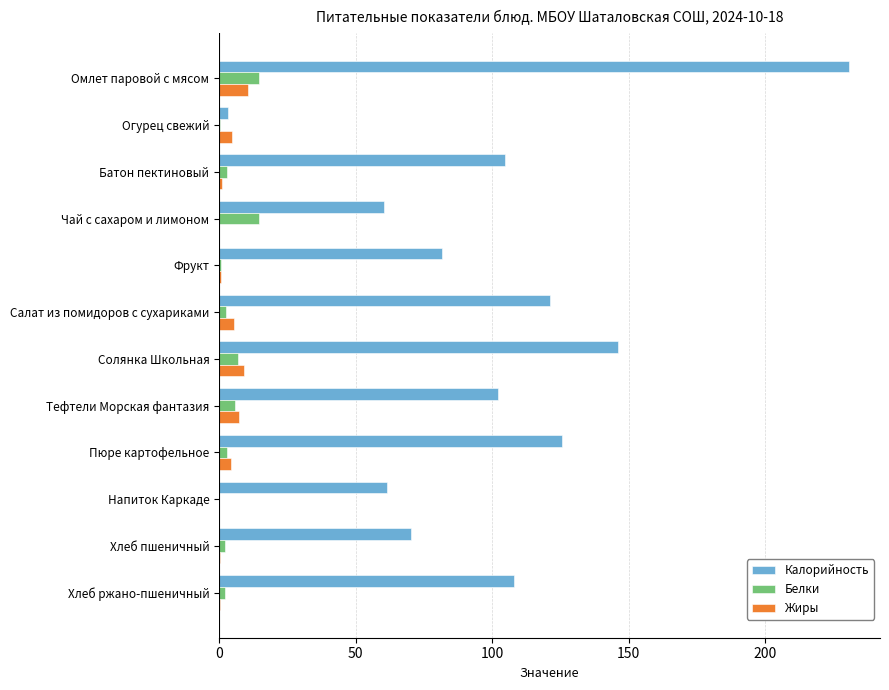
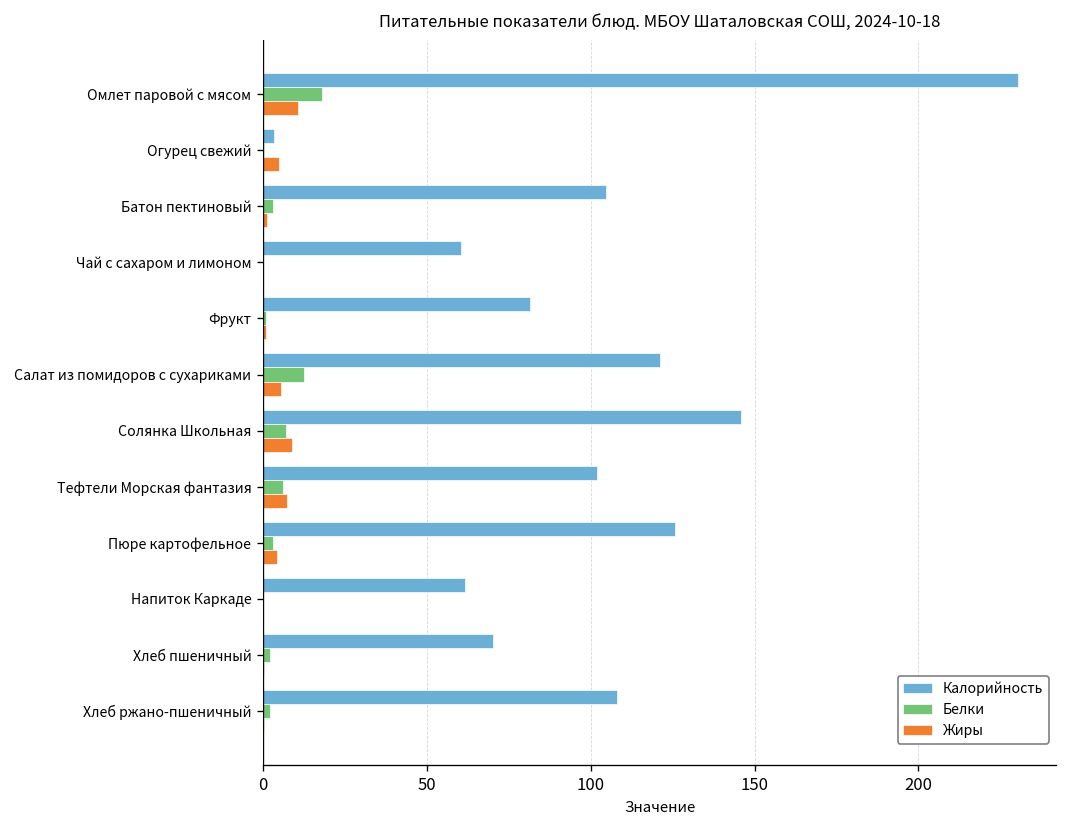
  {
    "Калорийность": {
      "Омлет паровой с мясом": 230,
      "Огурец свежий": 3,
      "Батон пектиновый": 105,
      "Чай с сахаром и лимоном": 61,
      "Фрукт": 82,
      "Салат из помидоров с сухариками": 121,
      "Солянка Школьная": 146,
      "Тефтели Морская фантазия": 102,
      "Пюре картофельное": 126,
      "Напиток Каркаде": 62,
      "Хлеб пшеничный": 70,
      "Хлеб ржано-пшеничный": 108
    },
    "Белки": {
-     "Омлет паровой с мясом": 14,
+     "Омлет паровой с мясом": 18,
      "Батон пектиновый": 3,
-     "Чай с сахаром и лимоном": 15,
-     "Салат из помидоров с сухариками": 3,
+     "Чай с сахаром и лимоном": 0,
+     "Салат из помидоров с сухариками": 13,
      "Солянка Школьная": 7,
      "Тефтели Морская фантазия": 6,
      "Пюре картофельное": 3,
      "Хлеб пшеничный": 2,
      "Хлеб ржано-пшеничный": 2
    },
    "Жиры": {
      "Омлет паровой с мясом": 11,
      "Огурец свежий": 5,
      "Батон пектиновый": 1,
      "Салат из помидоров с сухариками": 6,
      "Солянка Школьная": 9,
      "Тефтели Морская фантазия": 7,
      "Пюре картофельное": 4,
      "Напиток Каркаде": 0
    }
  }
